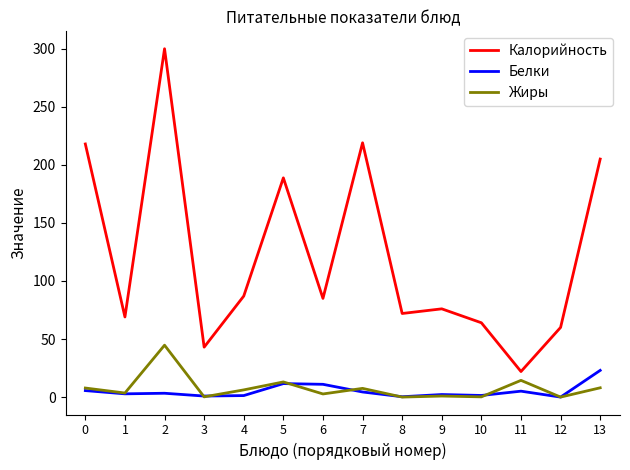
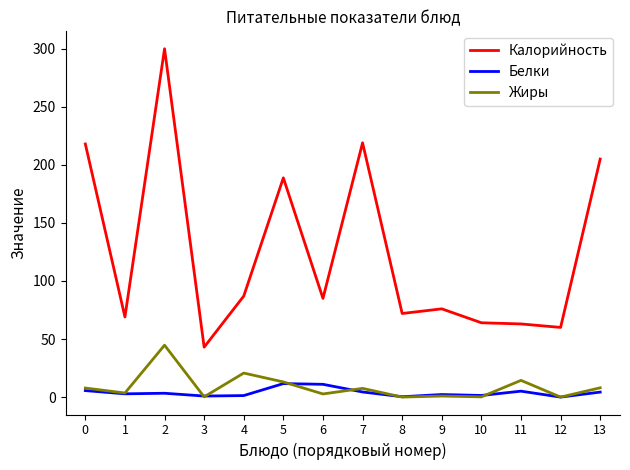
  {
    "Калорийность": {
      "0": 218,
      "1": 69,
      "2": 300,
      "3": 43,
      "4": 87,
      "5": 189,
      "6": 85,
      "7": 219,
      "8": 72,
      "9": 76,
      "10": 64,
-     "11": 22,
+     "11": 63,
      "12": 60,
      "13": 205
    },
    "Белки": {
      "0": 6,
      "2": 3,
      "4": 1,
      "6": 11,
      "7": 4,
      "11": 5,
-     "13": 23
+     "13": 4
    },
    "Жиры": {
      "0": 8,
      "2": 45,
-     "4": 6,
+     "4": 21,
      "6": 3,
      "7": 8,
      "11": 14,
      "13": 8
    }
  }
